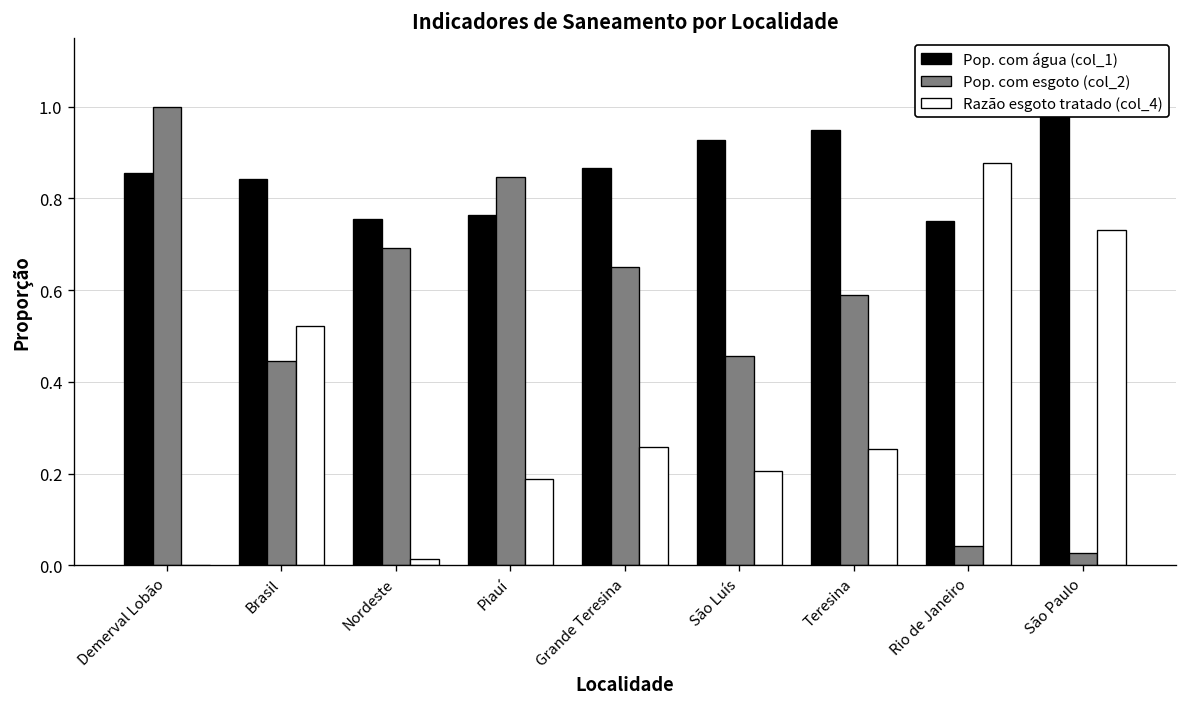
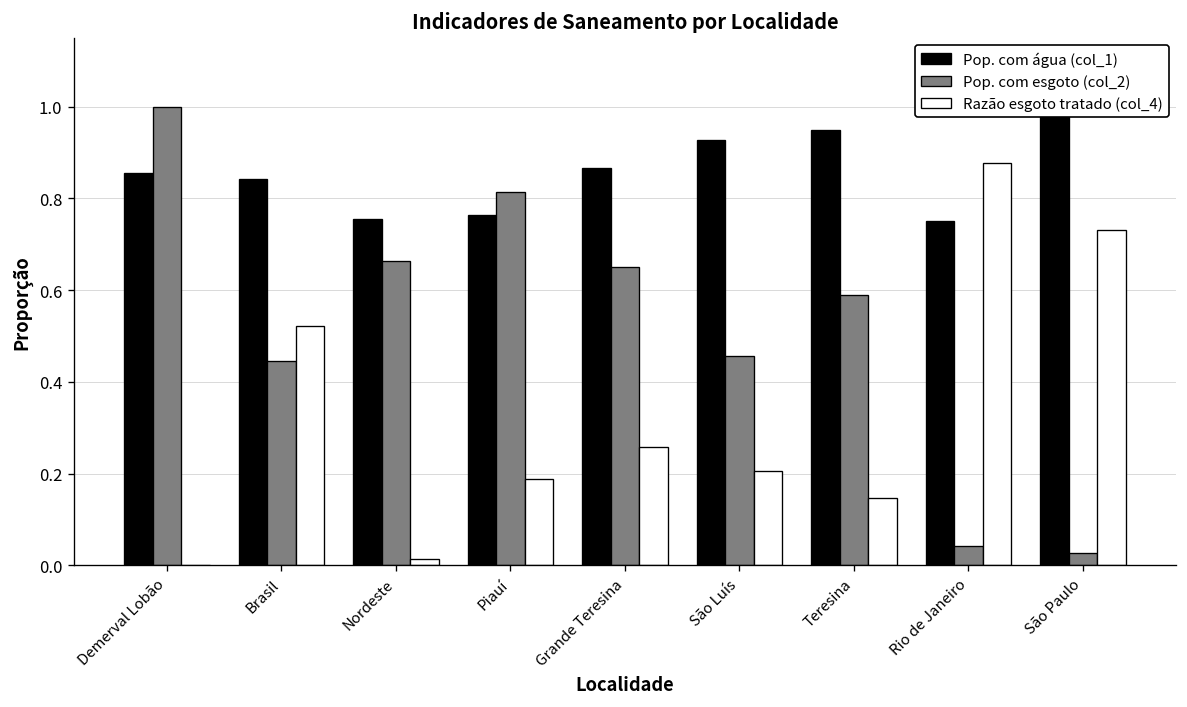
  {
    "Pop. com água (col_1)": {
      "Demerval Lobão": 0.86,
      "Brasil": 0.84,
      "Nordeste": 0.76,
      "Piauí": 0.76,
      "Grande Teresina": 0.87,
      "São Luís": 0.93,
      "Teresina": 0.95,
      "Rio de Janeiro": 0.75
    },
    "Pop. com esgoto (col_2)": {
      "Demerval Lobão": 1.00,
      "Brasil": 0.45,
-     "Nordeste": 0.69,
-     "Piauí": 0.85,
+     "Nordeste": 0.66,
+     "Piauí": 0.81,
      "Grande Teresina": 0.65,
      "São Luís": 0.46,
      "Teresina": 0.59,
      "Rio de Janeiro": 0.04,
      "São Paulo": 0.03
    },
    "Razão esgoto tratado (col_4)": {
      "Demerval Lobão": 0.00,
      "Brasil": 0.52,
      "Nordeste": 0.01,
      "Piauí": 0.19,
      "Grande Teresina": 0.26,
      "São Luís": 0.21,
-     "Teresina": 0.25,
+     "Teresina": 0.15,
      "Rio de Janeiro": 0.88,
      "São Paulo": 0.73
    }
  }
